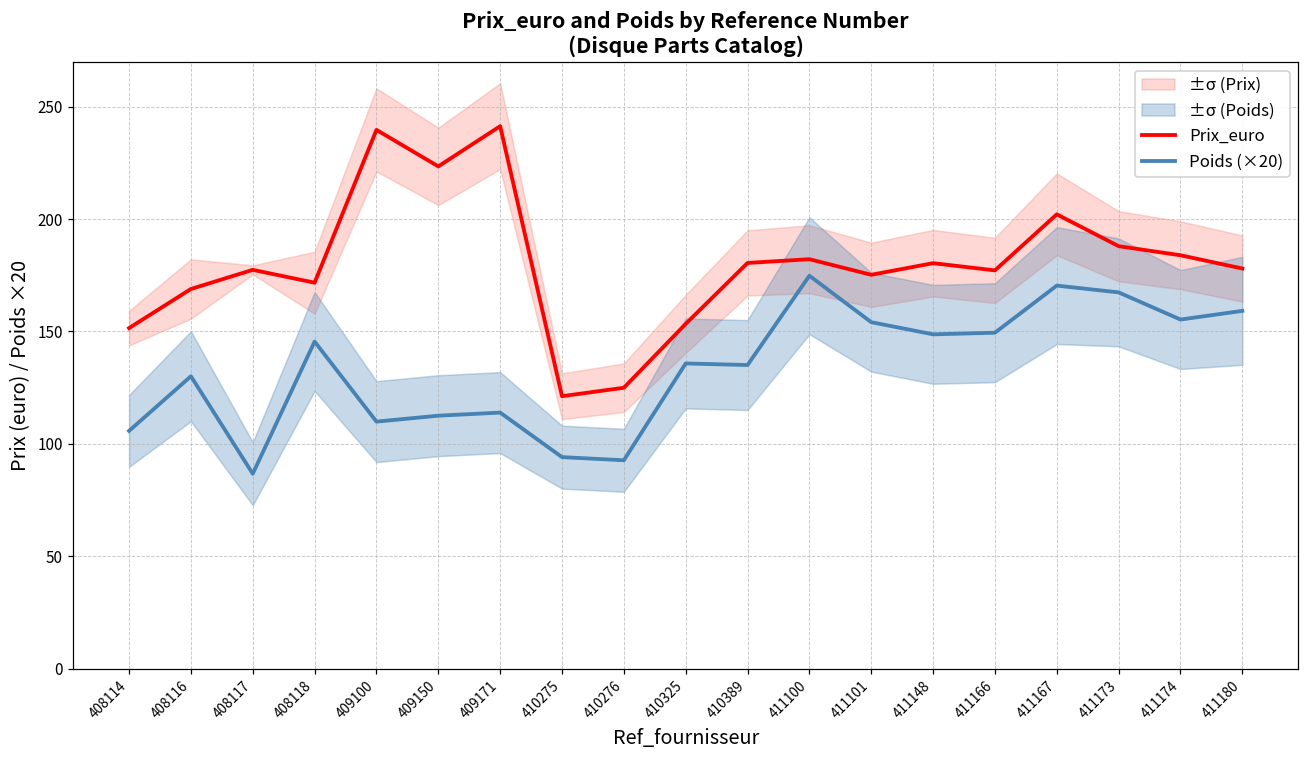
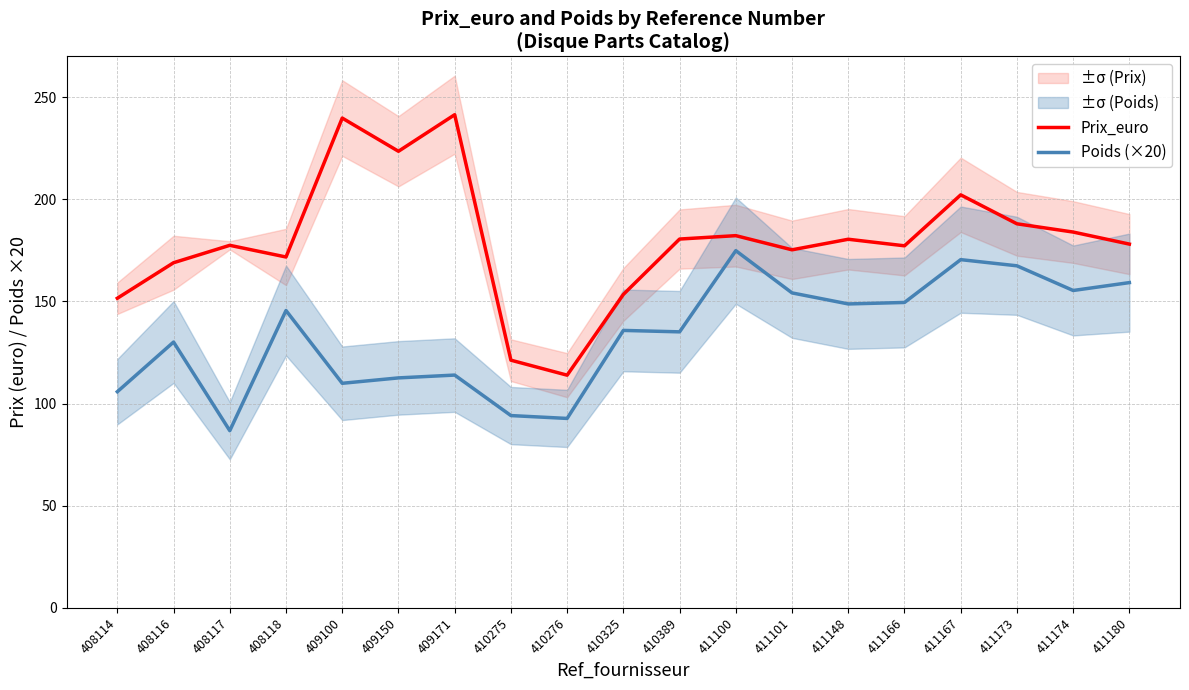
  {
    "Prix_euro": {
      "408114": 152,
      "408116": 169,
      "408117": 177,
      "408118": 172,
      "409100": 240,
      "409150": 223,
      "409171": 241,
      "410275": 121,
-     "410276": 125,
+     "410276": 114,
      "410325": 153,
      "410389": 181,
      "411100": 182,
      "411148": 180,
      "411166": 177,
      "411167": 202,
      "411173": 188,
      "411174": 184,
      "411180": 178
    }
  }
